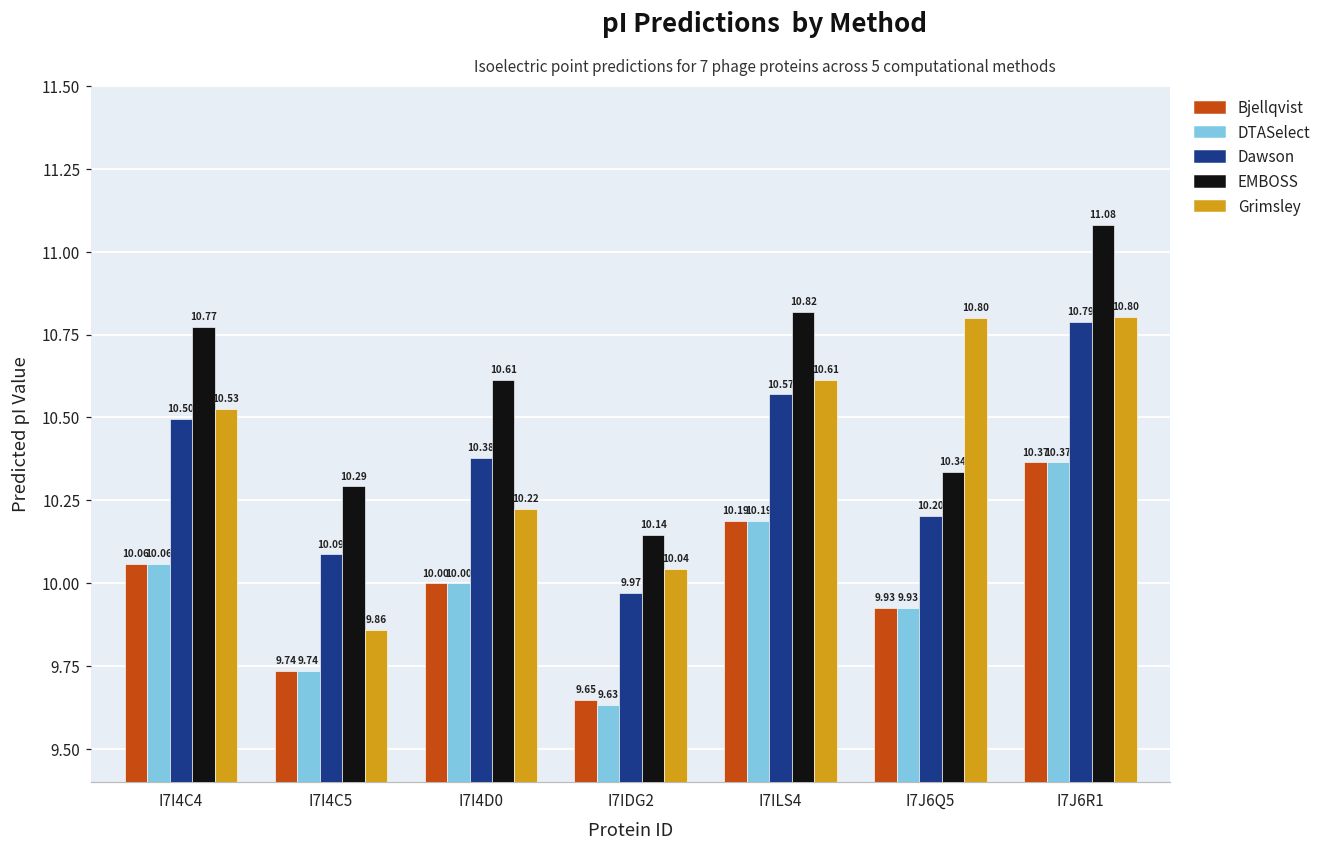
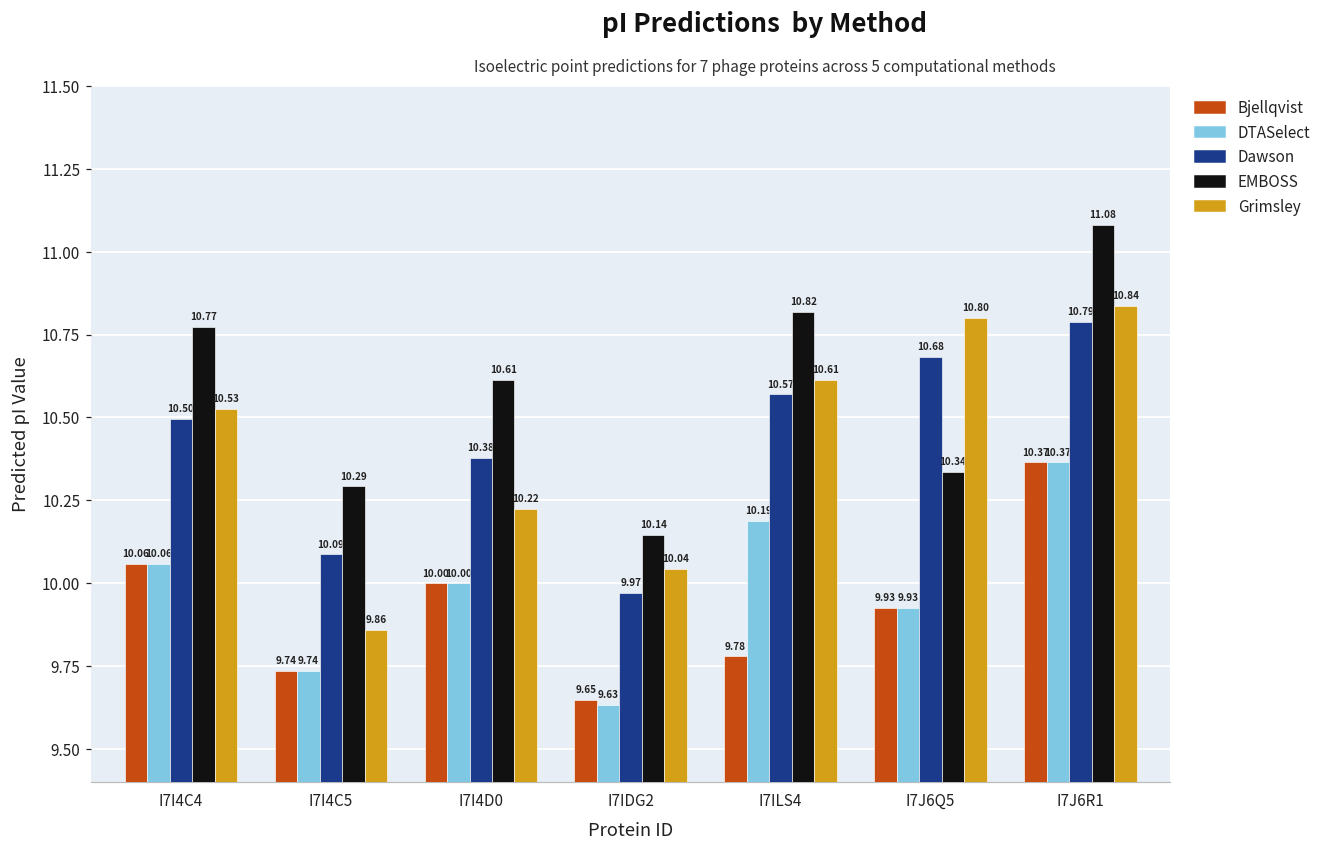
  {
    "Bjellqvist": {
      "I7I4C5": 9.74,
      "I7I4D0": 10.00,
      "I7IDG2": 9.65,
-     "I7ILS4": 10.19,
+     "I7ILS4": 9.78,
      "I7J6Q5": 9.93
    },
    "DTASelect": {
      "I7I4C5": 9.74,
      "I7I4D0": 10.00,
      "I7IDG2": 9.63,
      "I7J6Q5": 9.93
    },
    "Dawson": {
      "I7I4C4": 10.50,
      "I7I4C5": 10.09,
      "I7I4D0": 10.38,
      "I7IDG2": 9.97,
      "I7ILS4": 10.57,
-     "I7J6Q5": 10.20,
+     "I7J6Q5": 10.68,
      "I7J6R1": 10.79
    },
    "EMBOSS": {
      "I7I4C4": 10.77,
      "I7I4C5": 10.29,
      "I7I4D0": 10.61,
      "I7IDG2": 10.14,
      "I7ILS4": 10.82,
      "I7J6Q5": 10.34,
      "I7J6R1": 11.08
    },
    "Grimsley": {
      "I7I4C4": 10.53,
      "I7I4C5": 9.86,
      "I7I4D0": 10.22,
      "I7IDG2": 10.04,
      "I7ILS4": 10.61,
      "I7J6Q5": 10.80,
-     "I7J6R1": 10.80
+     "I7J6R1": 10.84
    }
  }
